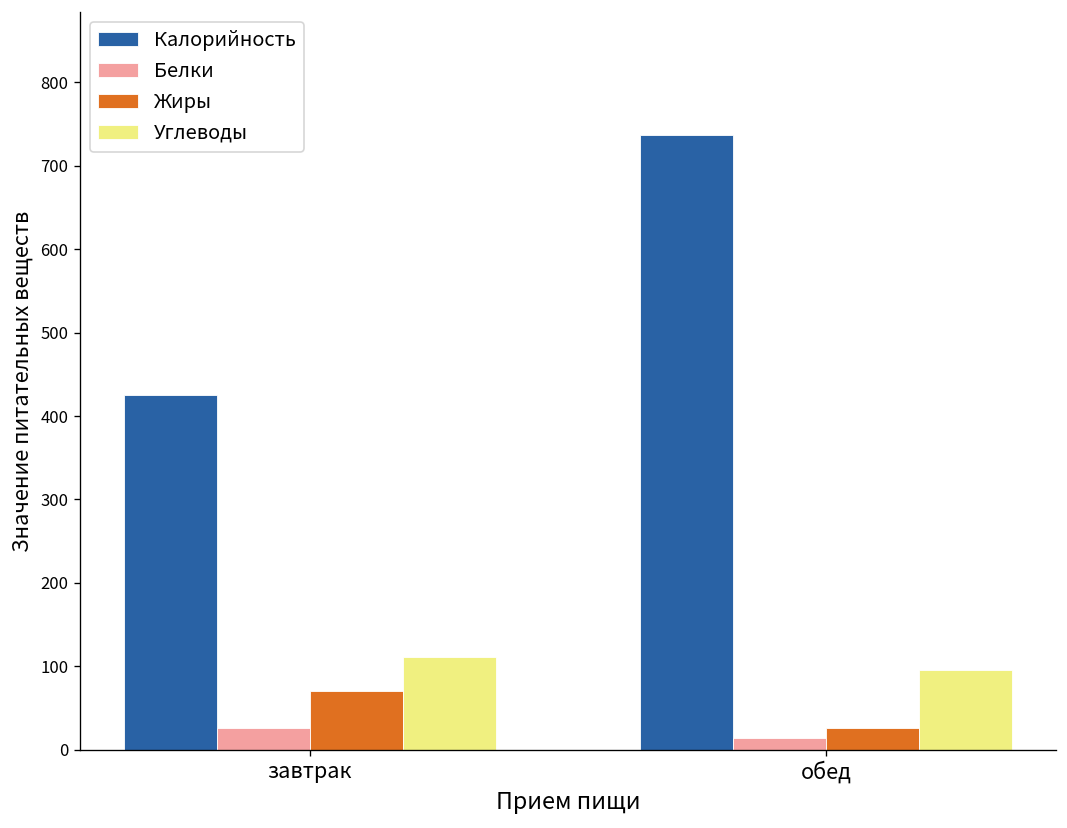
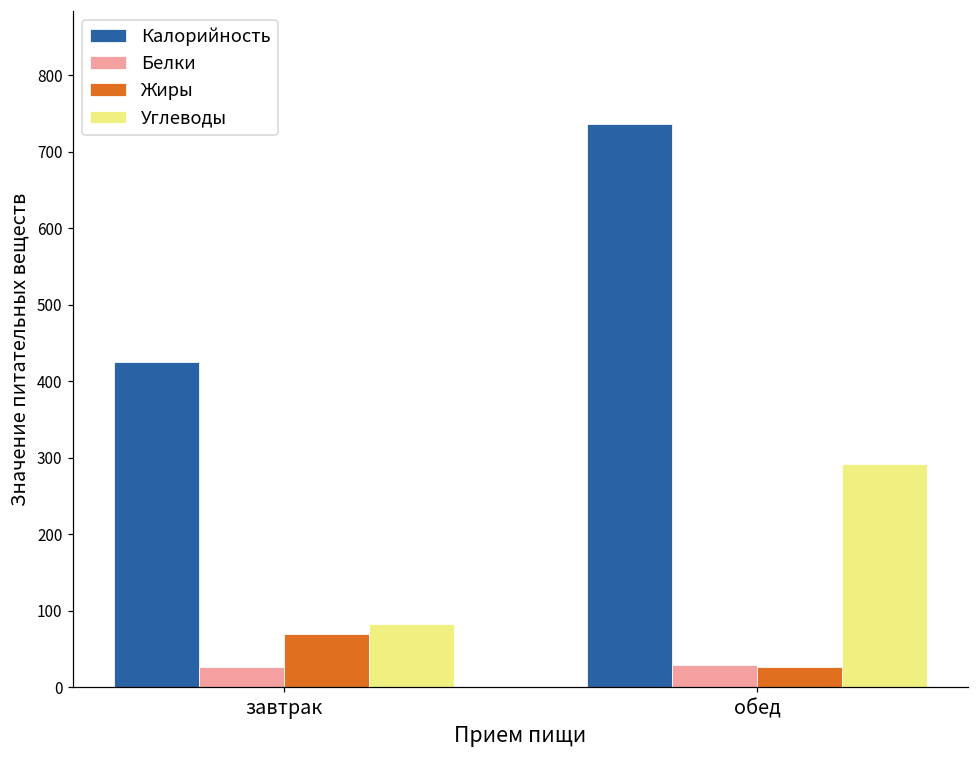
  {
    "Калорийность": {
      "завтрак": 420,
      "обед": 740
    },
    "Белки": {
      "завтрак": 30,
-     "обед": 10
+     "обед": 30
    },
    "Жиры": {
      "завтрак": 70,
      "обед": 30
    },
    "Углеводы": {
-     "завтрак": 110,
-     "обед": 100
+     "завтрак": 80,
+     "обед": 290
    }
  }
